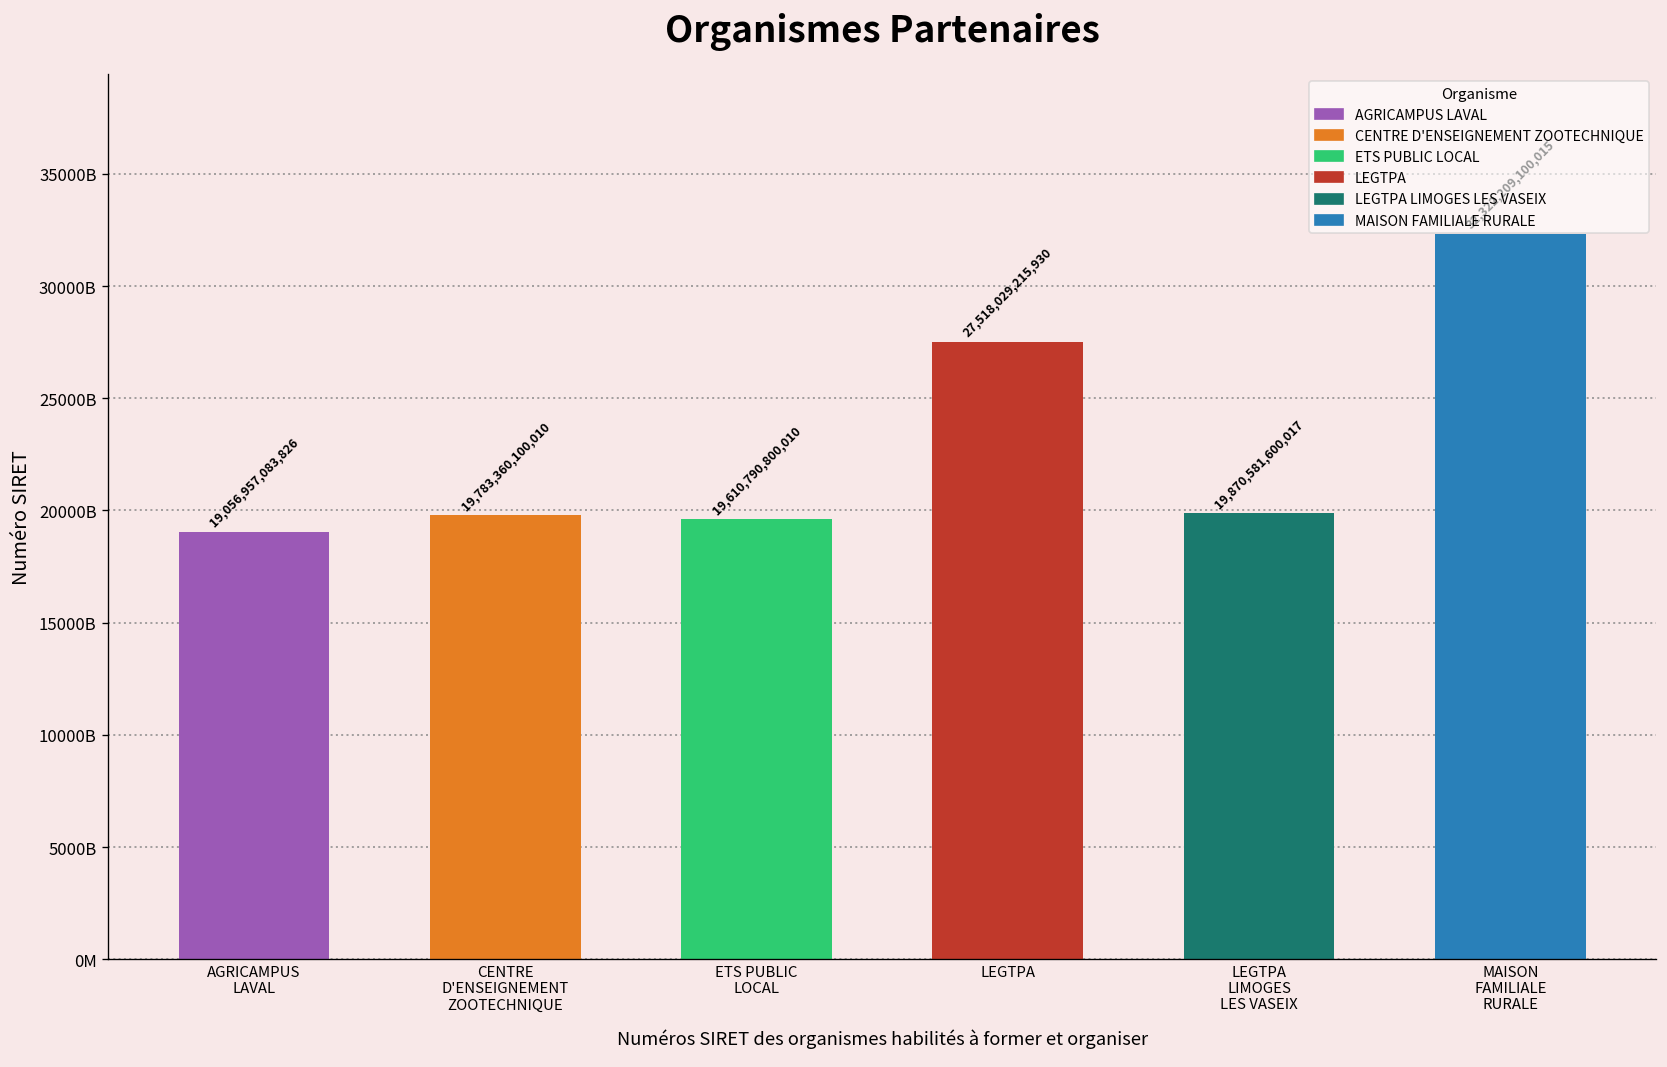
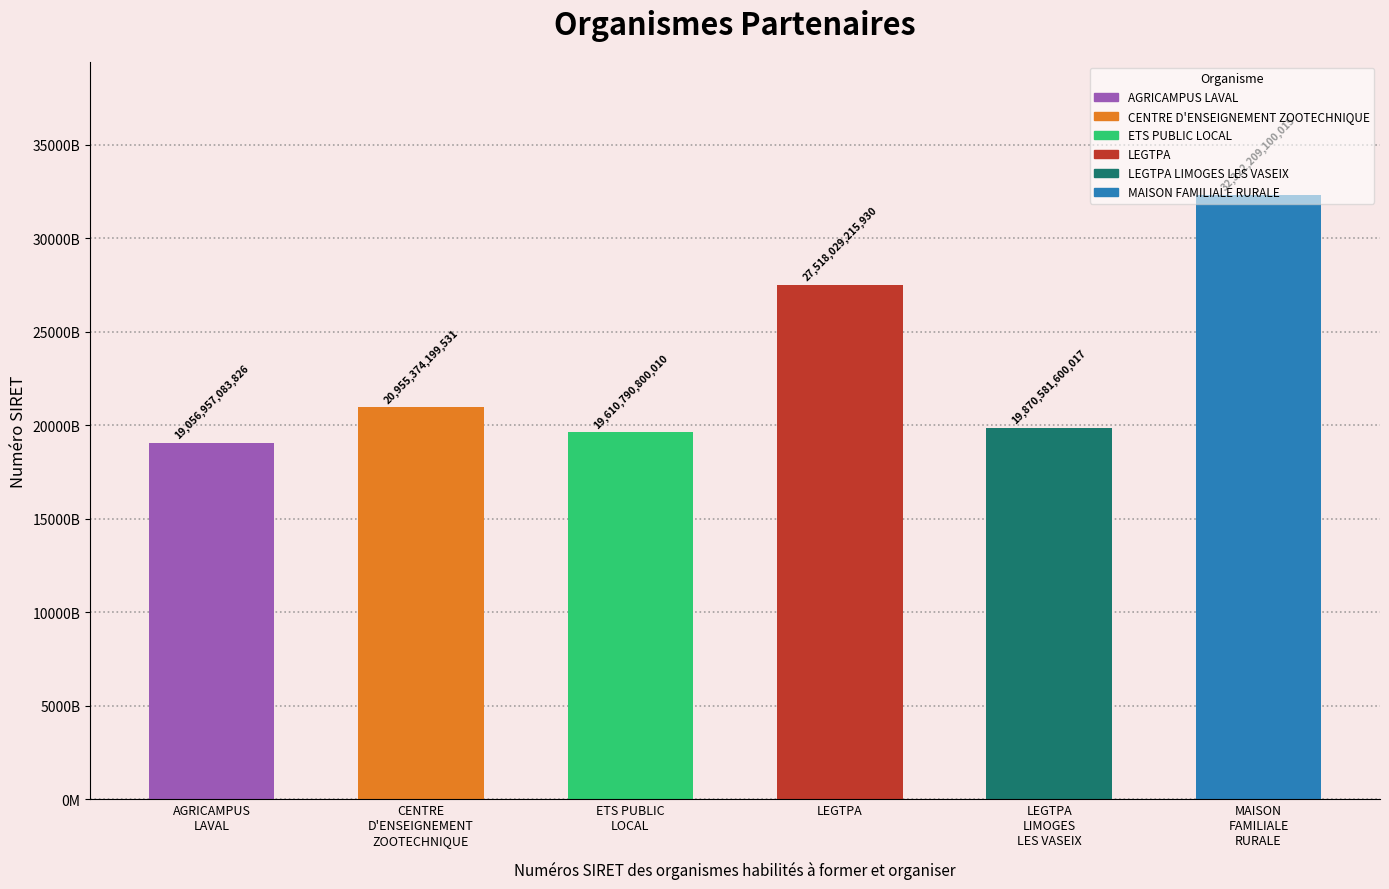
  {
    "AGRICAMPUS LAVAL": "19,056,957,083,826",
-   "CENTRE D'ENSEIGNEMENT ZOOTECHNIQUE": "19,783,360,100,010",
+   "CENTRE D'ENSEIGNEMENT ZOOTECHNIQUE": "20,955,374,199,531",
    "ETS PUBLIC LOCAL": "19,610,790,800,010",
    "LEGTPA": "27,518,029,215,930",
    "LEGTPA LIMOGES LES VASEIX": "19,870,581,600,017"
  }
